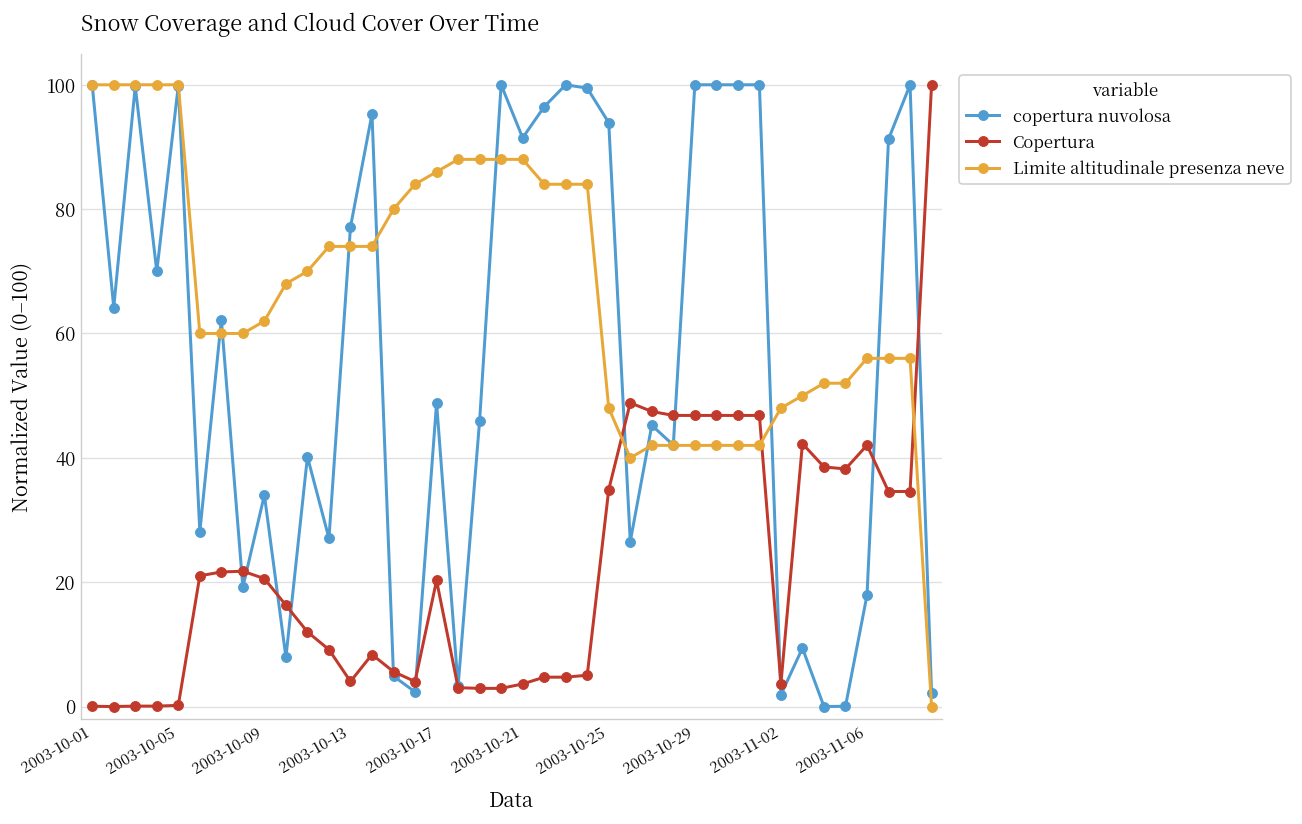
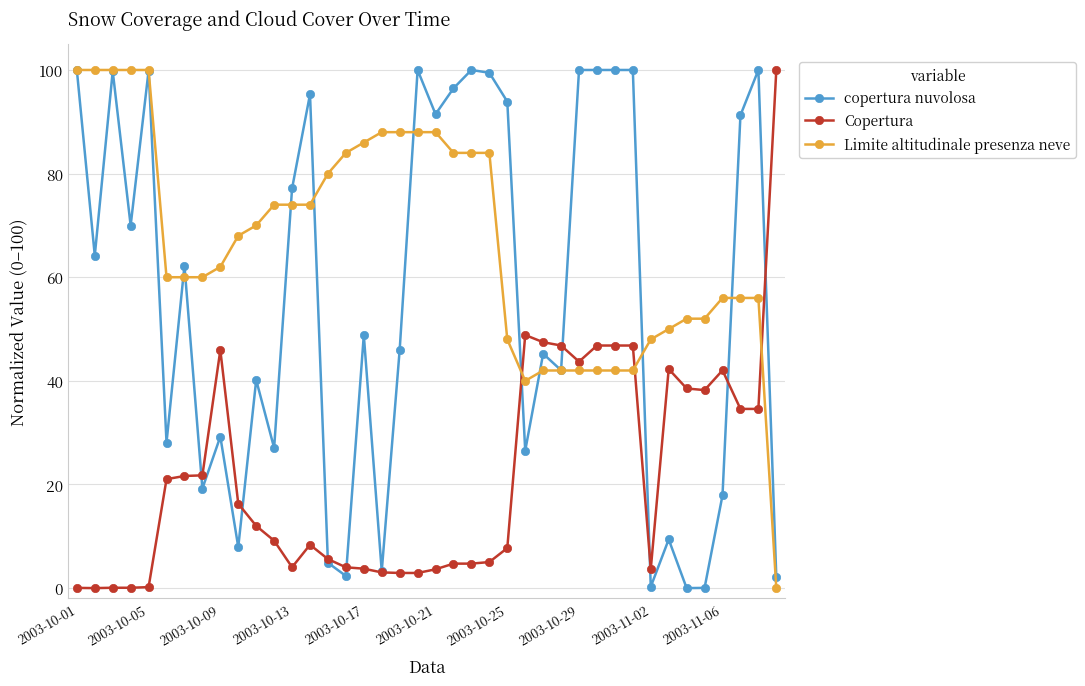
  {
    "copertura nuvolosa": {
-     "2003-10-09": 34,
+     "2003-10-09": 29,
      "2003-10-13": 77,
      "2003-10-17": 49,
      "2003-10-21": 91,
      "2003-10-25": 94,
      "2003-10-29": 100,
-     "2003-11-02": 2,
+     "2003-11-02": 0,
      "2003-11-06": 18
    },
    "Copertura": {
      "2003-10-01": 0,
      "2003-10-05": 0,
-     "2003-10-09": 21,
+     "2003-10-09": 46,
      "2003-10-13": 4,
-     "2003-10-17": 20,
+     "2003-10-17": 4,
      "2003-10-21": 4,
-     "2003-10-25": 35,
-     "2003-10-29": 47,
+     "2003-10-25": 8,
+     "2003-10-29": 44,
      "2003-11-02": 4,
      "2003-11-06": 42
    },
    "Limite altitudinale presenza neve": {
      "2003-10-09": 62,
      "2003-10-13": 74,
      "2003-10-17": 86,
      "2003-10-21": 88,
      "2003-10-25": 48,
      "2003-10-29": 42,
      "2003-11-02": 48,
      "2003-11-06": 56
    }
  }
